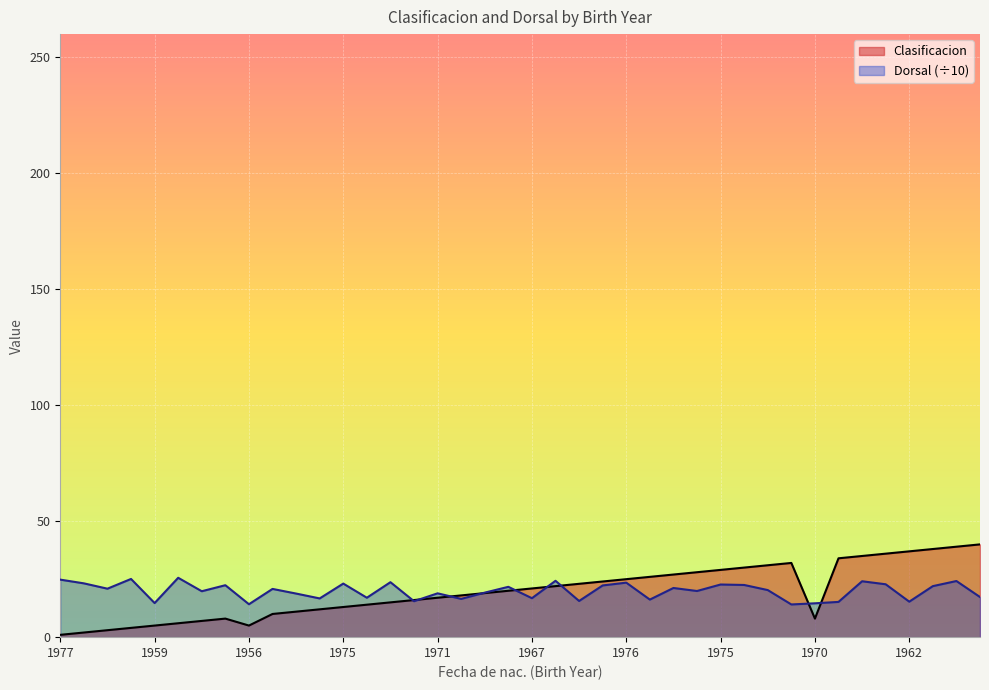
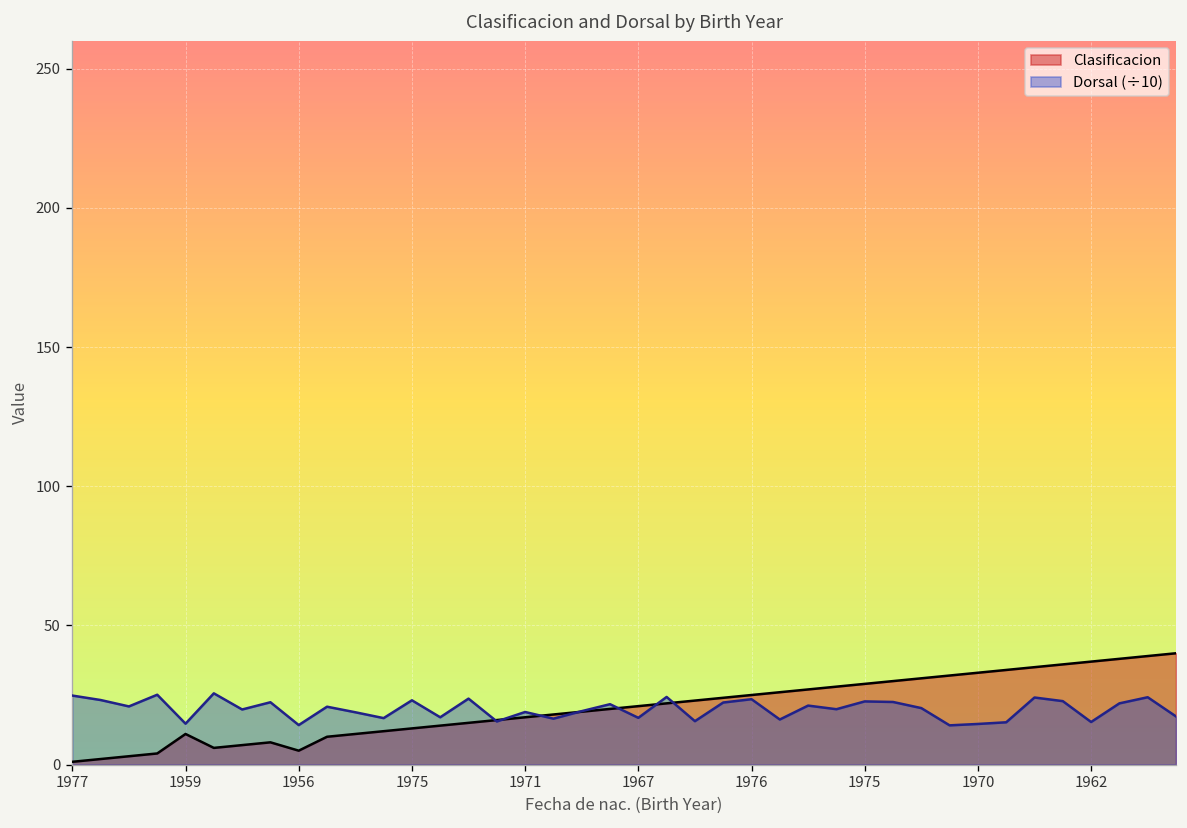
  {
    "Clasificacion": {
-     "1959": 5,
+     "1959": 11,
      "1956": 5,
-     "1970": 8
+     "1970": 33
    },
    "Dorsal (÷10)": {
      "1959": 15,
      "1956": 14,
      "1970": 15
    }
  }
